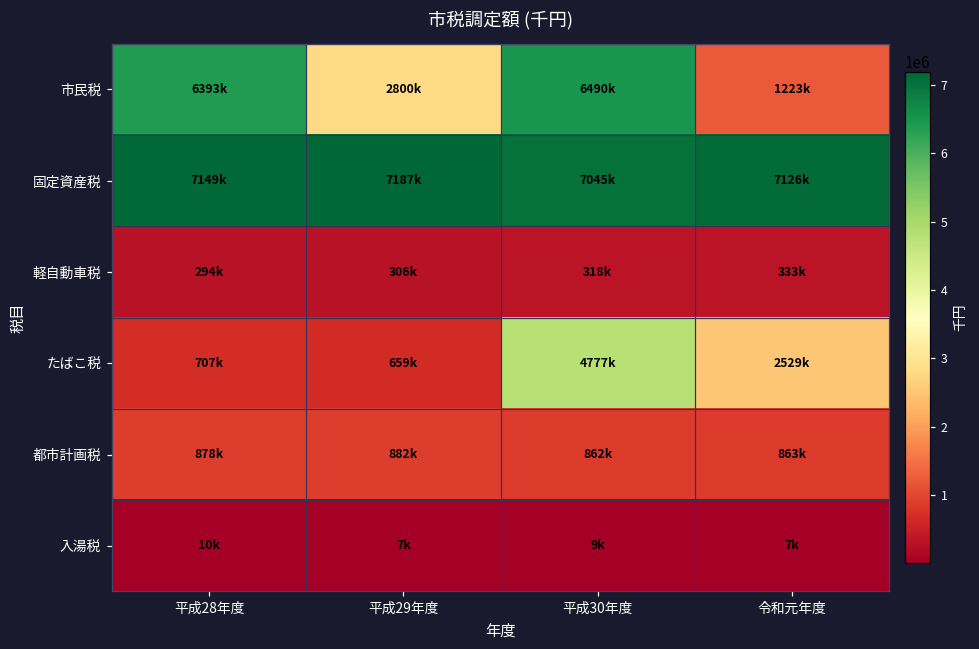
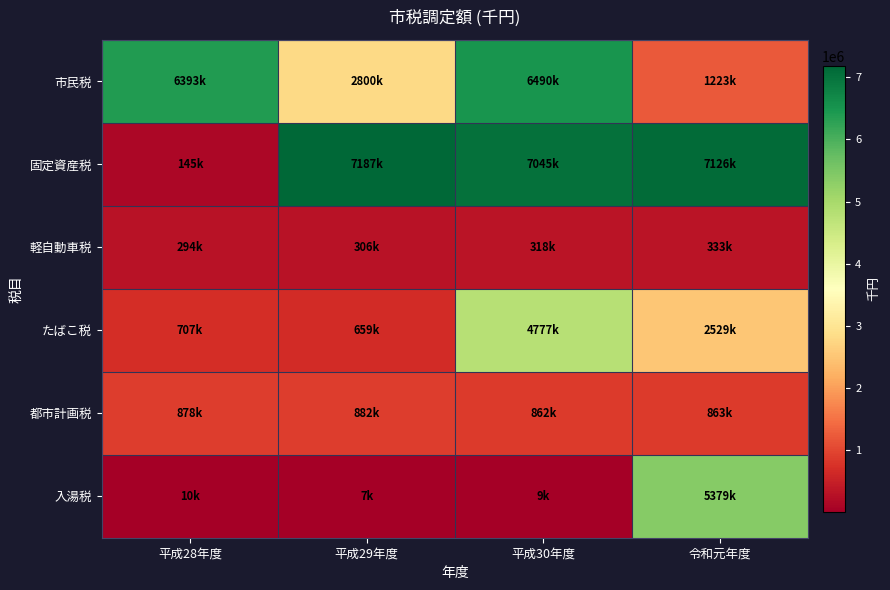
  {
    "市民税": {
      "平成28年度": "6393k",
      "平成29年度": "2800k",
      "平成30年度": "6490k",
      "令和元年度": "1223k"
    },
    "固定資産税": {
-     "平成28年度": "7149k",
+     "平成28年度": "145k",
      "平成29年度": "7187k",
      "平成30年度": "7045k",
      "令和元年度": "7126k"
    },
    "軽自動車税": {
      "平成28年度": "294k",
      "平成29年度": "306k",
      "平成30年度": "318k",
      "令和元年度": "333k"
    },
    "たばこ税": {
      "平成28年度": "707k",
      "平成29年度": "659k",
      "平成30年度": "4777k",
      "令和元年度": "2529k"
    },
    "都市計画税": {
      "平成28年度": "878k",
      "平成29年度": "882k",
      "平成30年度": "862k",
      "令和元年度": "863k"
    },
    "入湯税": {
      "平成28年度": "10k",
      "平成29年度": "7k",
      "平成30年度": "9k",
-     "令和元年度": "7k"
+     "令和元年度": "5379k"
    }
  }
